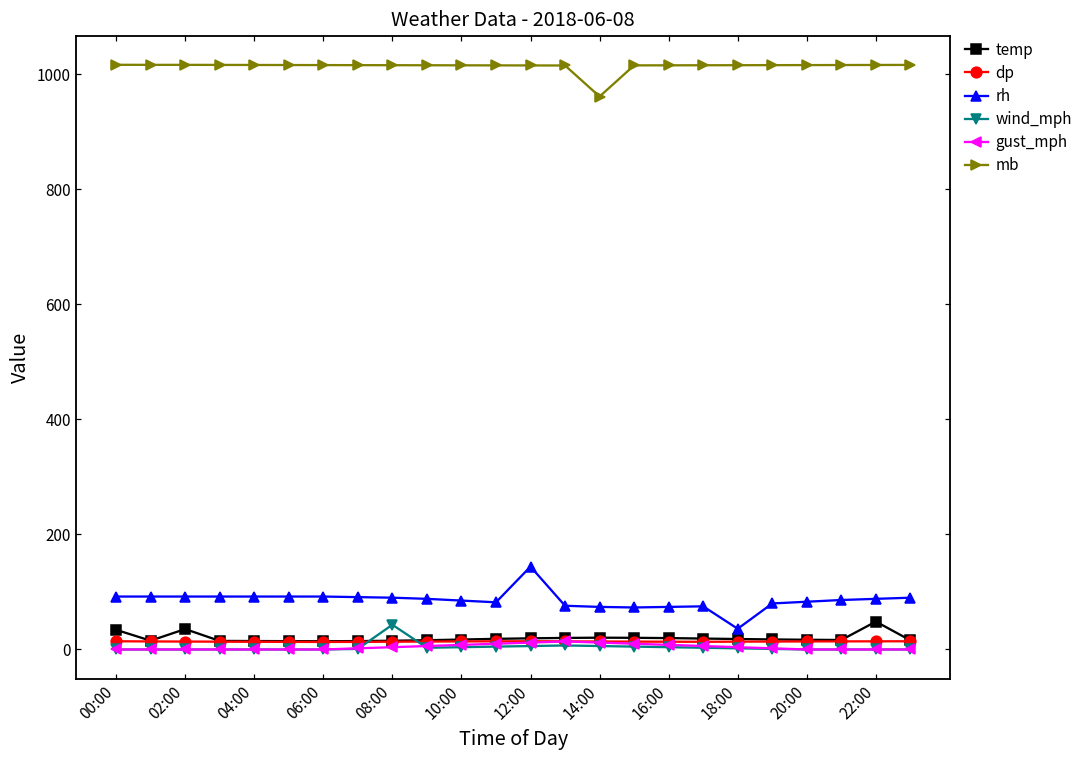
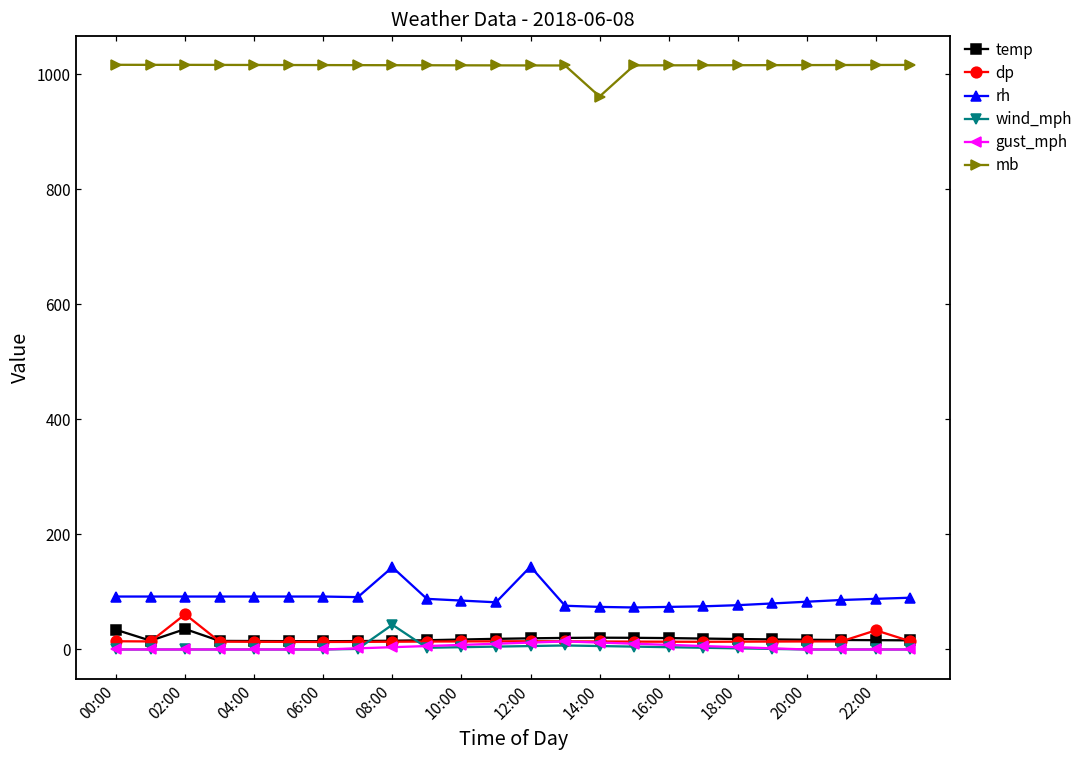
  {
    "temp": {
      "00:00": 30,
      "02:00": 40,
      "12:00": 20,
      "14:00": 20,
      "16:00": 20,
-     "22:00": 50
+     "22:00": 20
    },
    "dp": {
      "00:00": 10,
-     "02:00": 10,
+     "02:00": 60,
      "16:00": 10,
-     "22:00": 10
+     "22:00": 30
    },
    "rh": {
      "00:00": 90,
      "02:00": 90,
      "04:00": 90,
      "06:00": 90,
-     "08:00": 90,
+     "08:00": 140,
      "10:00": 90,
      "12:00": 140,
      "14:00": 70,
      "16:00": 70,
-     "18:00": 40,
+     "18:00": 80,
      "20:00": 80,
      "22:00": 90
    },
    "wind_mph": {
      "08:00": 40,
      "12:00": 10,
      "14:00": 10
    },
    "gust_mph": {
      "08:00": 0
    },
    "mb": {
      "00:00": 1020,
      "02:00": 1020,
      "04:00": 1020,
      "06:00": 1020,
      "08:00": 1020,
      "10:00": 1020,
      "12:00": 1010,
      "14:00": 960,
      "16:00": 1020,
      "18:00": 1020,
      "20:00": 1020,
      "22:00": 1020
    }
  }
